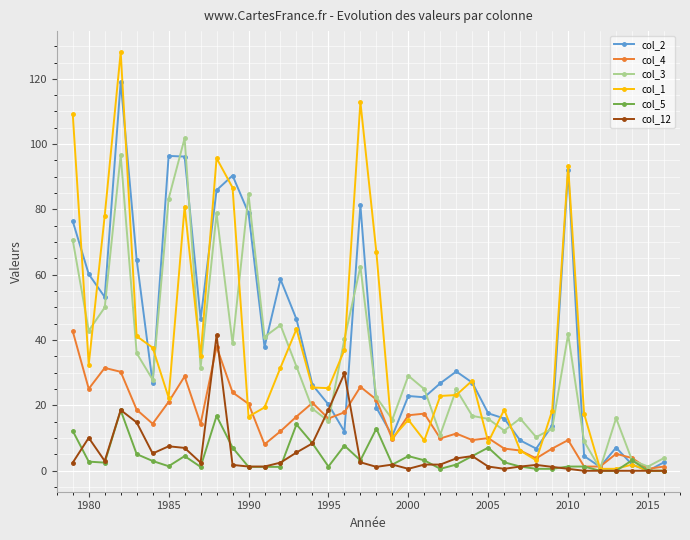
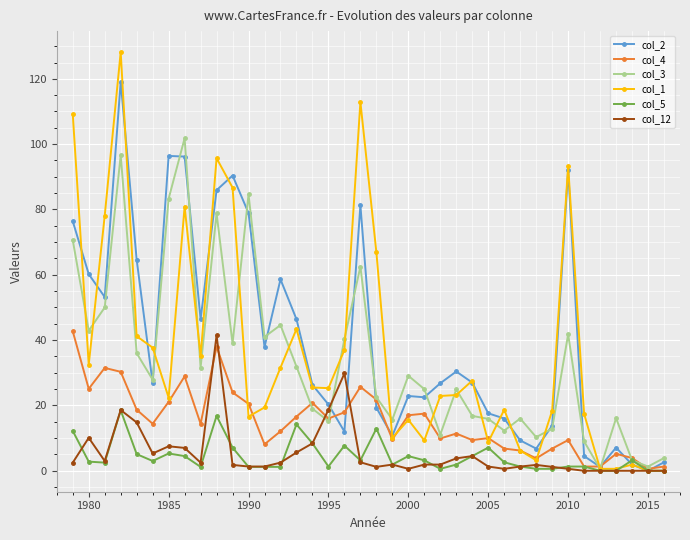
  {
    "col_2": {
      "1980": 60,
      "1985": 96,
      "1990": 79,
      "1995": 20,
      "2000": 23,
      "2005": 18,
      "2010": 92
    },
    "col_4": {
      "1980": 25,
      "1985": 21,
      "1990": 21,
      "1995": 16,
      "2000": 17,
      "2005": 10,
      "2010": 9
    },
    "col_3": {
      "1980": 43,
      "1985": 83,
      "1990": 85,
      "1995": 15,
      "2000": 29,
      "2005": 16,
      "2010": 42
    },
    "col_1": {
      "1980": 33,
      "1985": 22,
      "1990": 17,
      "1995": 25,
      "2000": 16,
      "2005": 9,
      "2010": 93
    },
    "col_5": {
      "1980": 3,
-     "1985": 1,
+     "1985": 5,
      "1995": 1,
      "2000": 5,
      "2005": 7
    },
    "col_12": {
      "1980": 10,
      "1985": 8,
      "1995": 19,
      "2000": 1,
      "2005": 1
    }
  }
